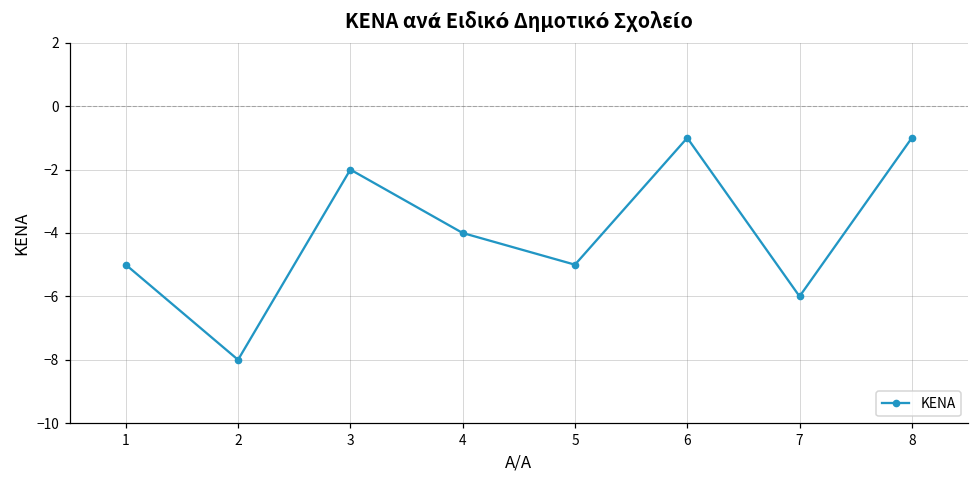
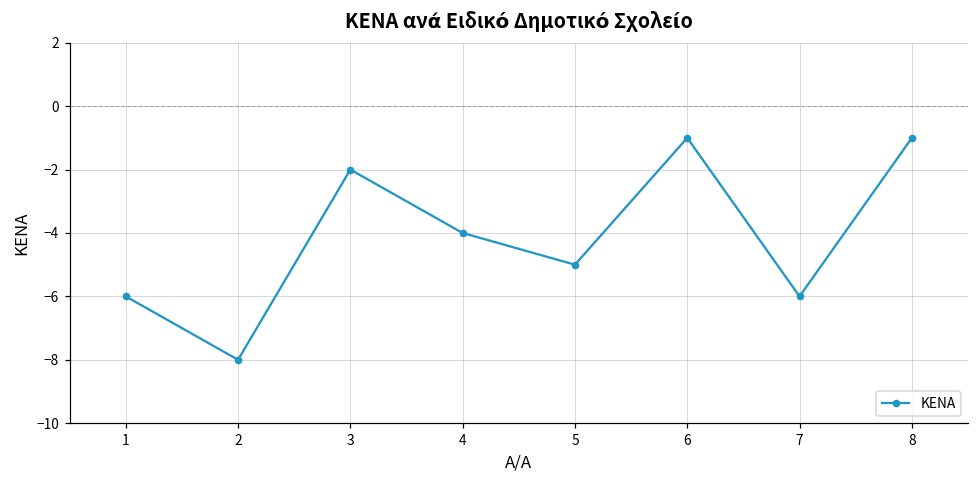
  {
-   "1": -5,
+   "1": -6,
    "2": -8,
    "3": -2,
    "4": -4,
    "5": -5,
    "6": -1,
    "7": -6,
    "8": -1
  }
